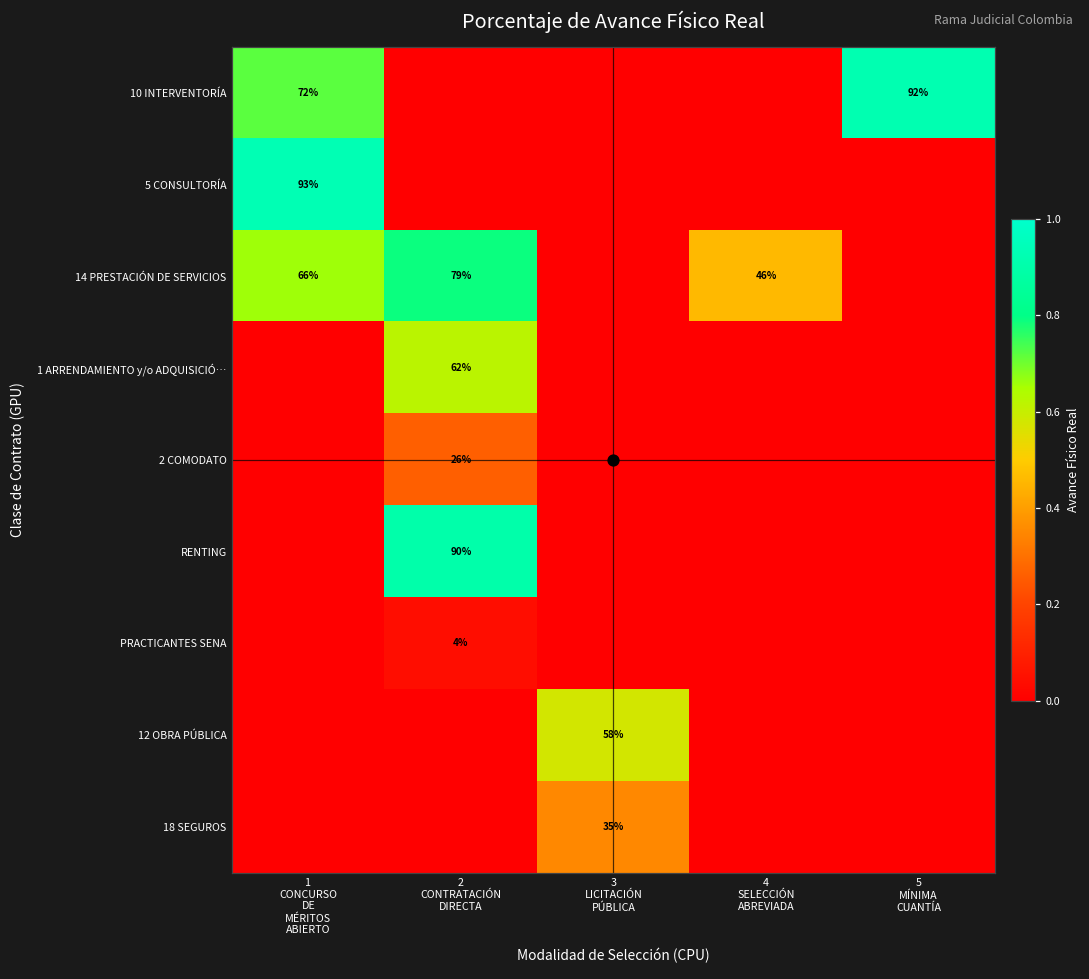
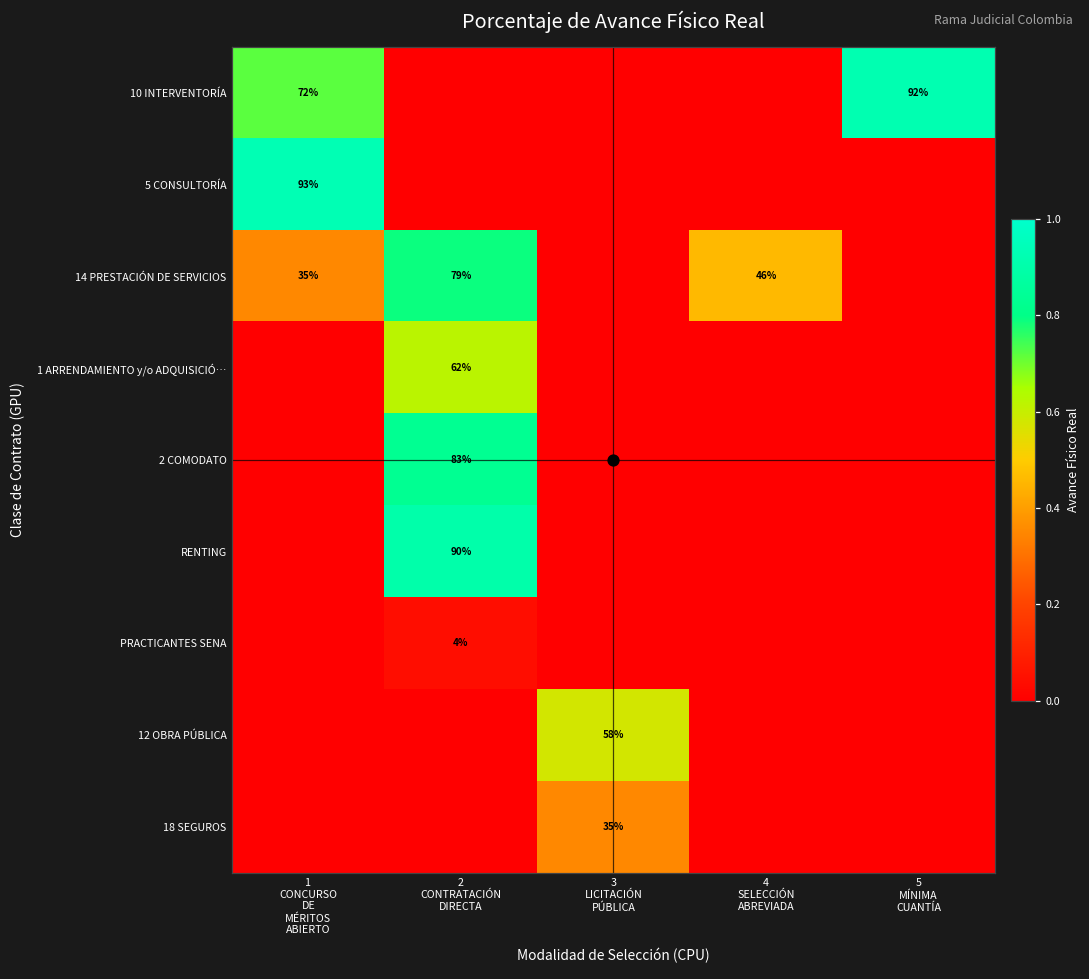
  {
    "10 INTERVENTORÍA": {
      "1 CONCURSO DE MÉRITOS ABIERTO": "72%",
      "5 MÍNIMA CUANTÍA": "92%"
    },
    "5 CONSULTORÍA": {
      "1 CONCURSO DE MÉRITOS ABIERTO": "93%"
    },
    "14 PRESTACIÓN DE SERVICIOS": {
-     "1 CONCURSO DE MÉRITOS ABIERTO": "66%",
+     "1 CONCURSO DE MÉRITOS ABIERTO": "35%",
      "2 CONTRATACIÓN DIRECTA": "79%",
      "4 SELECCIÓN ABREVIADA": "46%"
    },
    "1 ARRENDAMIENTO y/o ADQUISICIÓ…": {
      "2 CONTRATACIÓN DIRECTA": "62%"
    },
    "2 COMODATO": {
-     "2 CONTRATACIÓN DIRECTA": "26%"
+     "2 CONTRATACIÓN DIRECTA": "83%"
    },
    "RENTING": {
      "2 CONTRATACIÓN DIRECTA": "90%"
    },
    "PRACTICANTES SENA": {
      "2 CONTRATACIÓN DIRECTA": "4%"
    },
    "12 OBRA PÚBLICA": {
      "3 LICITACIÓN PÚBLICA": "58%"
    },
    "18 SEGUROS": {
      "3 LICITACIÓN PÚBLICA": "35%"
    }
  }
